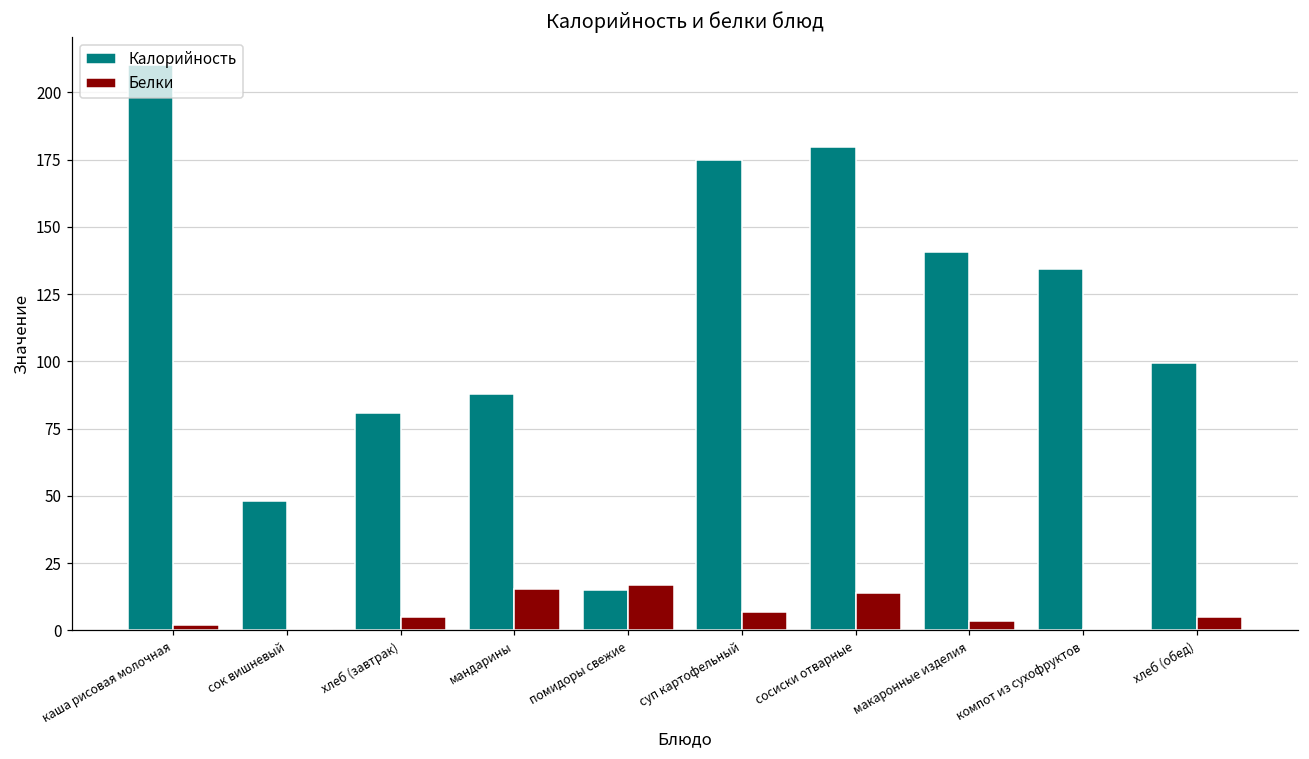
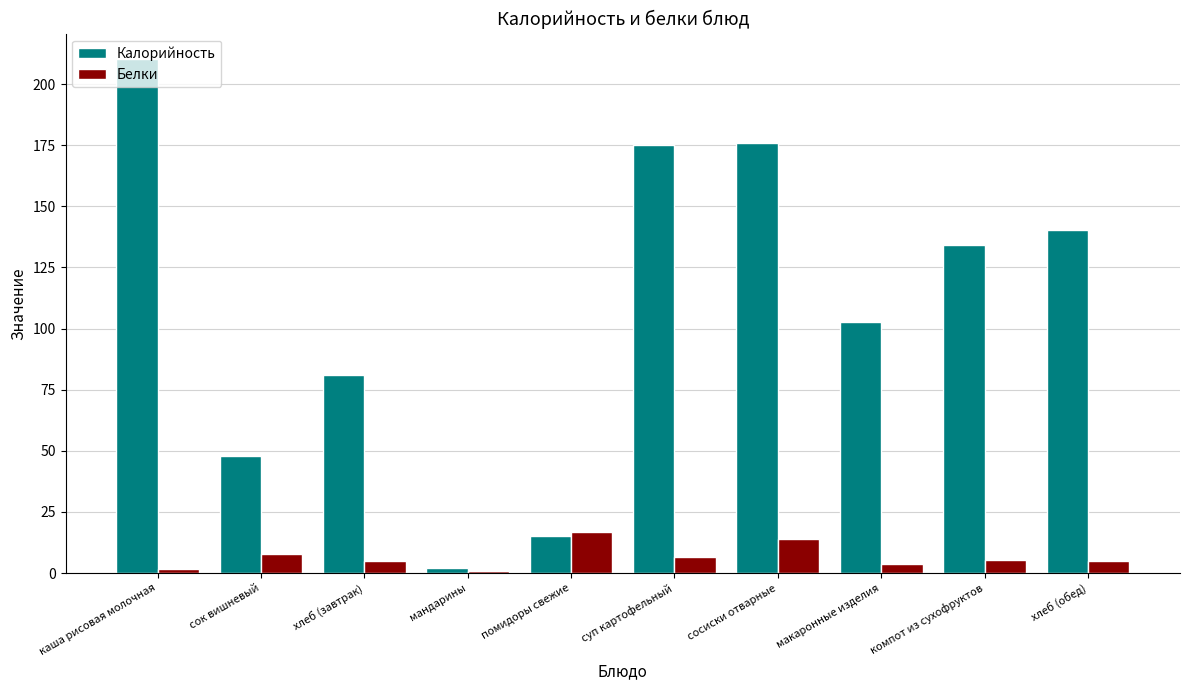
  {
    "Калорийность": {
      "сок вишневый": 48,
      "хлеб (завтрак)": 81,
-     "мандарины": 88,
+     "мандарины": 2,
      "помидоры свежие": 15,
      "суп картофельный": 175,
-     "сосиски отварные": 180,
-     "макаронные изделия": 141,
+     "сосиски отварные": 176,
+     "макаронные изделия": 103,
      "компот из сухофруктов": 134,
-     "хлеб (обед)": 99
+     "хлеб (обед)": 140
    },
    "Белки": {
      "каша рисовая молочная": 2,
-     "сок вишневый": 0,
+     "сок вишневый": 8,
      "хлеб (завтрак)": 5,
-     "мандарины": 15,
+     "мандарины": 1,
      "помидоры свежие": 17,
      "суп картофельный": 7,
      "сосиски отварные": 14,
      "макаронные изделия": 4,
-     "компот из сухофруктов": 1,
+     "компот из сухофруктов": 5,
      "хлеб (обед)": 5
    }
  }
